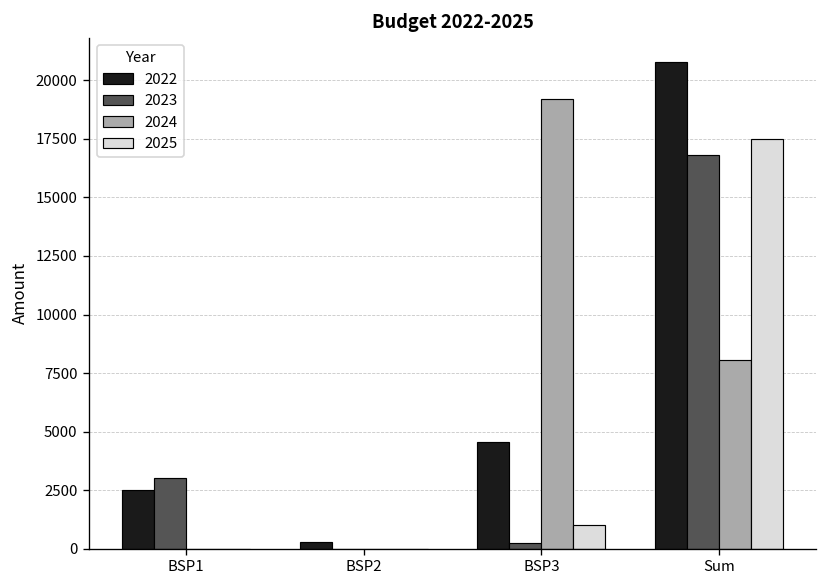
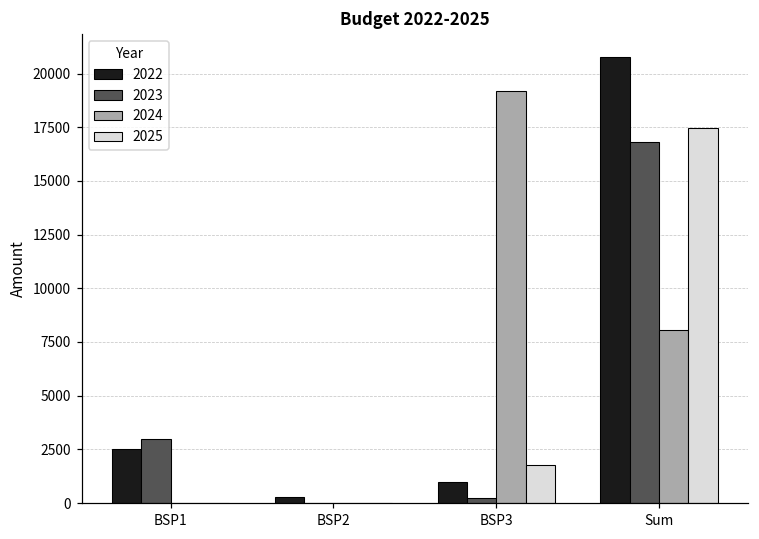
  {
    "2022": {
      "BSP1": 2500,
      "BSP2": 300,
-     "BSP3": 4500,
+     "BSP3": 1000,
      "Sum": 20800
    },
    "2023": {
      "BSP1": 3000,
      "BSP2": 0,
      "BSP3": 300,
      "Sum": 16800
    },
    "2024": {
      "BSP1": 0,
      "BSP2": 0,
      "BSP3": 19200,
      "Sum": 8000
    },
    "2025": {
      "BSP1": 0,
      "BSP2": 0,
-     "BSP3": 1000,
+     "BSP3": 1800,
      "Sum": 17500
    }
  }
